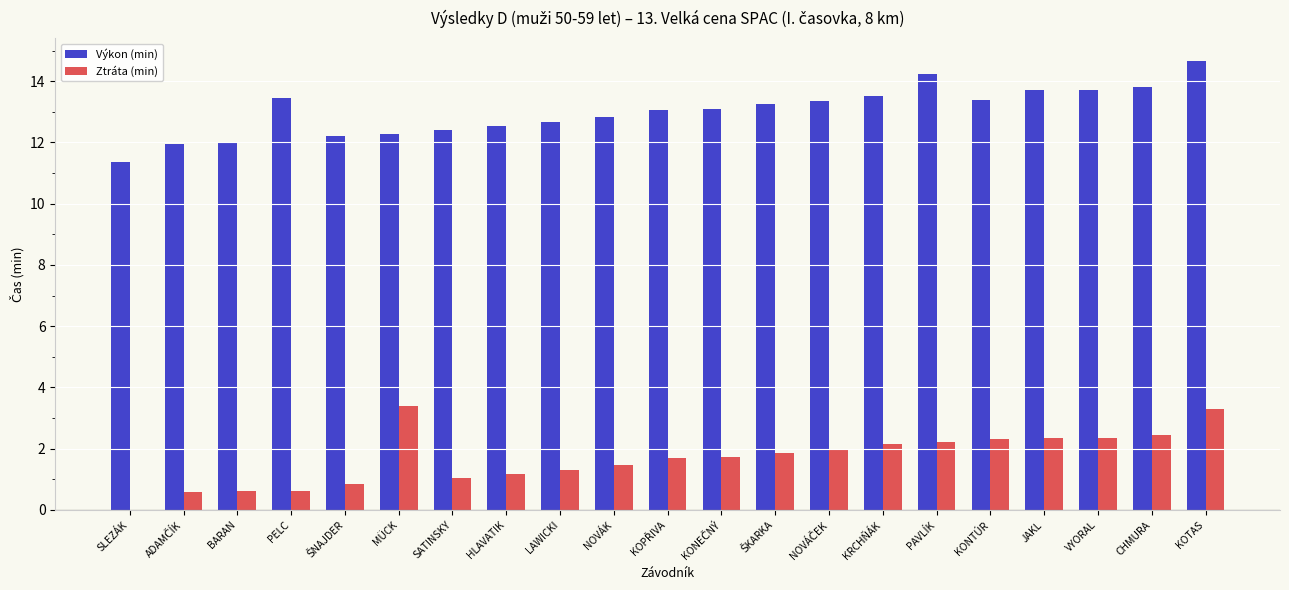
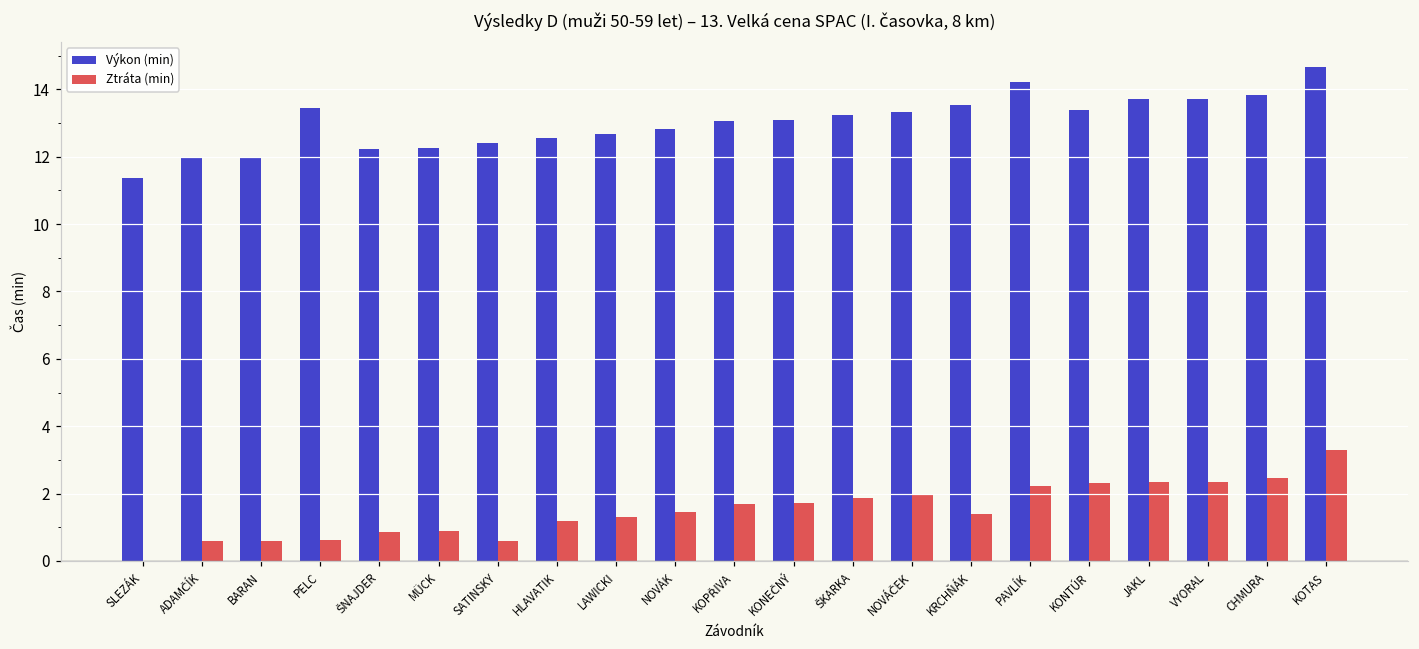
  {
    "Výkon (min)": {
      "SLEZÁK": 11.4,
      "ADAMČÍK": 12.0,
      "BARAN": 12.0,
      "PELC": 13.4,
      "ŠNAJDER": 12.2,
      "MÜCK": 12.3,
      "SATINSKY": 12.4,
      "HLAVATIK": 12.5,
      "LAWICKI": 12.7,
      "NOVÁK": 12.8,
      "KOPŘIVA": 13.0,
      "KONEČNÝ": 13.1,
      "ŠKARKA": 13.3,
      "NOVÁČEK": 13.3,
      "KRCHŇÁK": 13.5,
      "PAVLÍK": 14.2,
      "KONTÚR": 13.4,
      "JAKL": 13.7,
      "VYORAL": 13.7,
      "CHMURA": 13.8,
      "KOTAS": 14.7
    },
    "Ztráta (min)": {
      "SLEZÁK": 0.0,
      "ADAMČÍK": 0.6,
      "BARAN": 0.6,
      "PELC": 0.6,
      "ŠNAJDER": 0.9,
-     "MÜCK": 3.4,
-     "SATINSKY": 1.1,
+     "MÜCK": 0.9,
+     "SATINSKY": 0.6,
      "HLAVATIK": 1.2,
      "LAWICKI": 1.3,
      "NOVÁK": 1.5,
      "KOPŘIVA": 1.7,
      "KONEČNÝ": 1.7,
      "ŠKARKA": 1.9,
      "NOVÁČEK": 2.0,
-     "KRCHŇÁK": 2.2,
+     "KRCHŇÁK": 1.4,
      "PAVLÍK": 2.2,
      "KONTÚR": 2.3,
      "JAKL": 2.4,
      "VYORAL": 2.4,
      "CHMURA": 2.5,
      "KOTAS": 3.3
    }
  }
